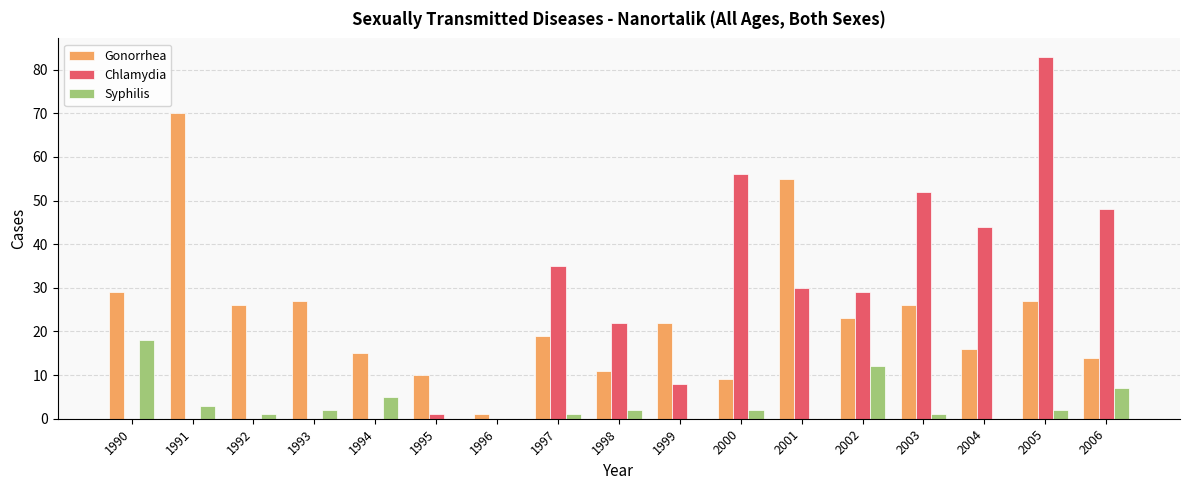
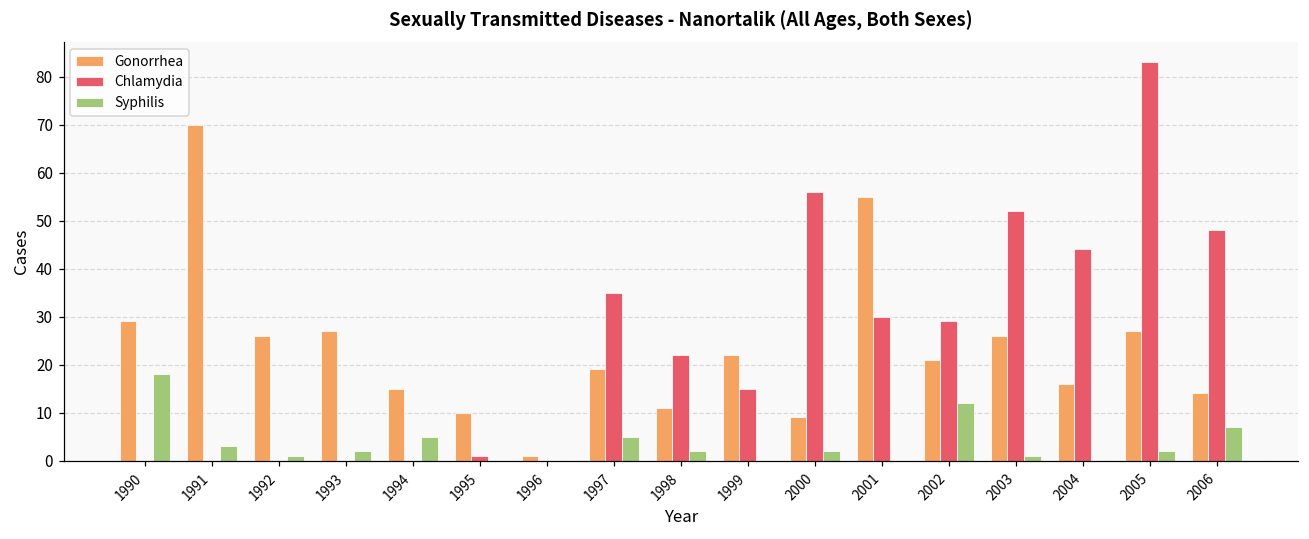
  {
    "Gonorrhea": {
      "1990": 29,
      "1991": 70,
      "1992": 26,
      "1993": 27,
      "1994": 15,
      "1995": 10,
      "1996": 1,
      "1997": 19,
      "1998": 11,
      "1999": 22,
      "2000": 9,
      "2001": 55,
-     "2002": 23,
+     "2002": 21,
      "2003": 26,
      "2004": 16,
      "2005": 27,
      "2006": 14
    },
    "Chlamydia": {
      "1990": 0,
      "1991": 0,
      "1992": 0,
      "1993": 0,
      "1994": 0,
      "1995": 1,
      "1996": 0,
      "1997": 35,
      "1998": 22,
-     "1999": 8,
+     "1999": 15,
      "2000": 56,
      "2001": 30,
      "2002": 29,
      "2003": 52,
      "2004": 44,
      "2005": 83,
      "2006": 48
    },
    "Syphilis": {
      "1990": 18,
      "1991": 3,
      "1992": 1,
      "1993": 2,
      "1994": 5,
      "1995": 0,
      "1996": 0,
-     "1997": 1,
+     "1997": 5,
      "1998": 2,
      "1999": 0,
      "2000": 2,
      "2001": 0,
      "2002": 12,
      "2003": 1,
      "2004": 0,
      "2005": 2,
      "2006": 7
    }
  }
